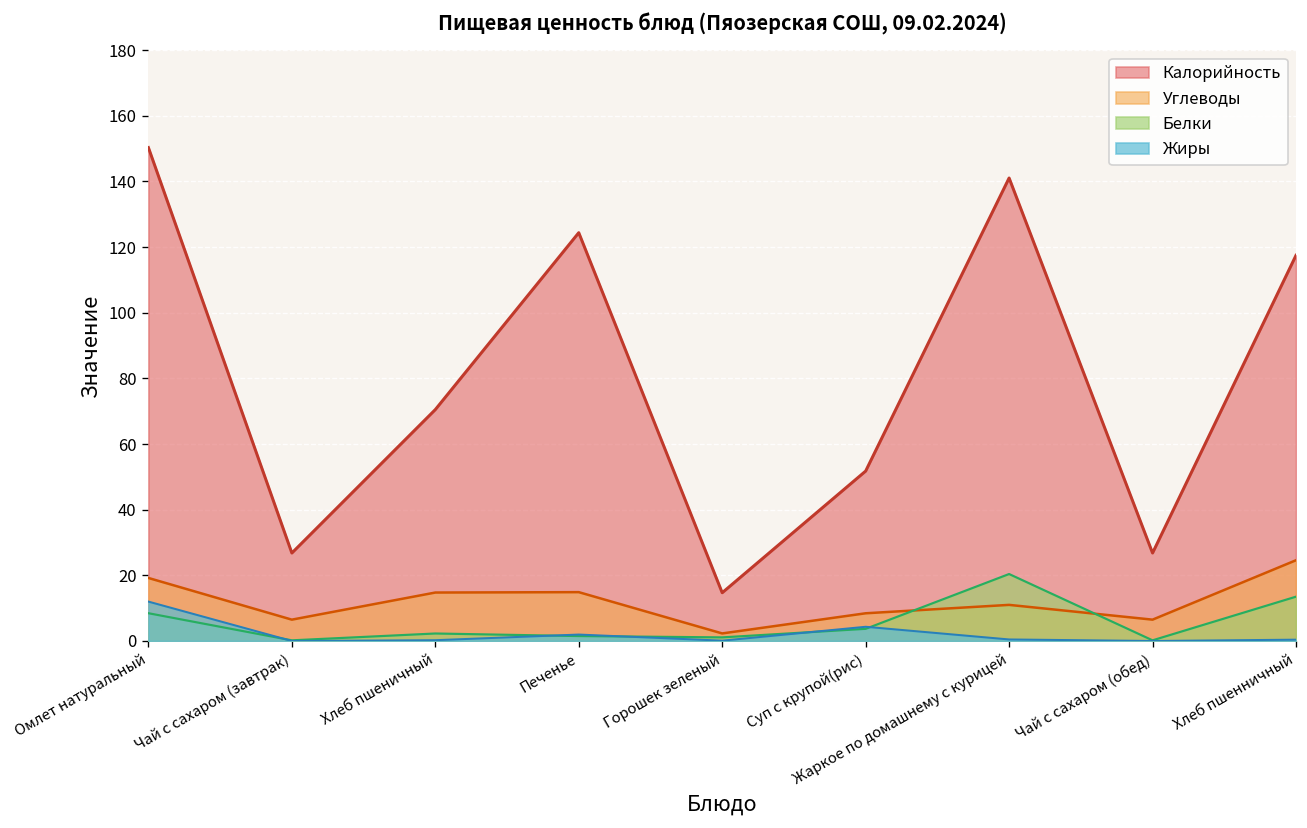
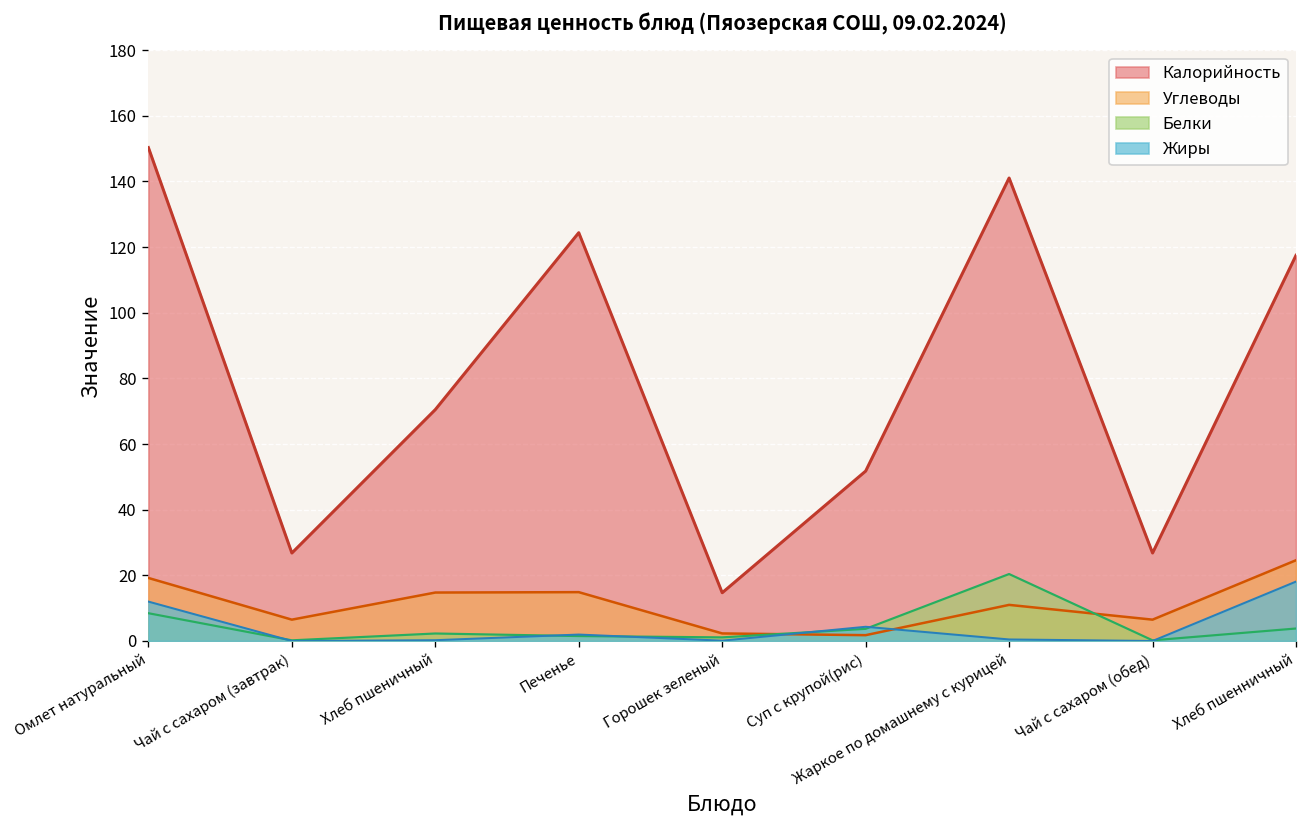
  {
    "Калорийность": {
      "Омлет натуральный": 150,
      "Чай с сахаром (завтрак)": 27,
      "Хлеб пшеничный": 71,
      "Печенье": 124,
      "Горошек зеленый": 15,
      "Суп с крупой(рис)": 52,
      "Жаркое по домашнему с курицей": 141,
      "Чай с сахаром (обед)": 27,
      "Хлеб пшенничный": 118
    },
    "Углеводы": {
      "Омлет натуральный": 19,
      "Чай с сахаром (завтрак)": 7,
      "Хлеб пшеничный": 15,
      "Печенье": 15,
      "Горошек зеленый": 2,
-     "Суп с крупой(рис)": 8,
+     "Суп с крупой(рис)": 2,
      "Жаркое по домашнему с курицей": 11,
      "Чай с сахаром (обед)": 7,
      "Хлеб пшенничный": 25
    },
    "Белки": {
      "Омлет натуральный": 8,
      "Хлеб пшеничный": 2,
      "Горошек зеленый": 1,
      "Жаркое по домашнему с курицей": 20,
-     "Хлеб пшенничный": 14
+     "Хлеб пшенничный": 4
    },
    "Жиры": {
      "Омлет натуральный": 12,
      "Хлеб пшеничный": 0,
      "Горошек зеленый": 0,
      "Жаркое по домашнему с курицей": 0,
-     "Хлеб пшенничный": 0
+     "Хлеб пшенничный": 18
    }
  }
